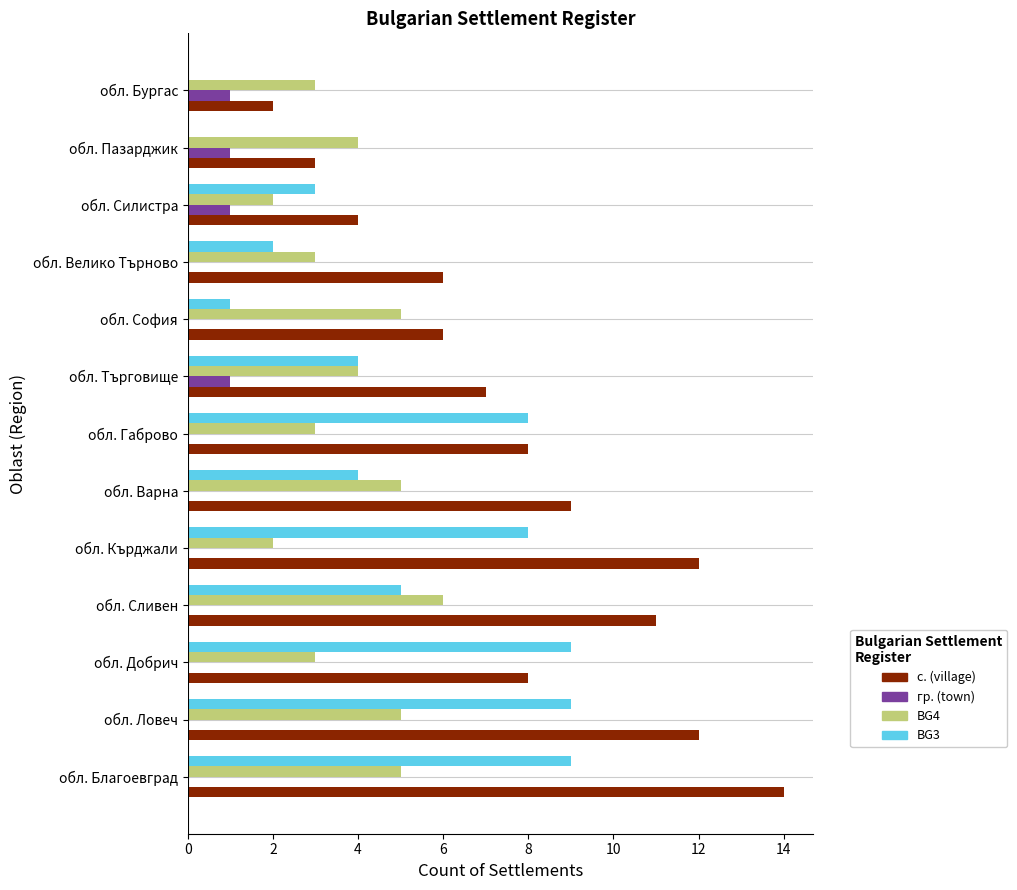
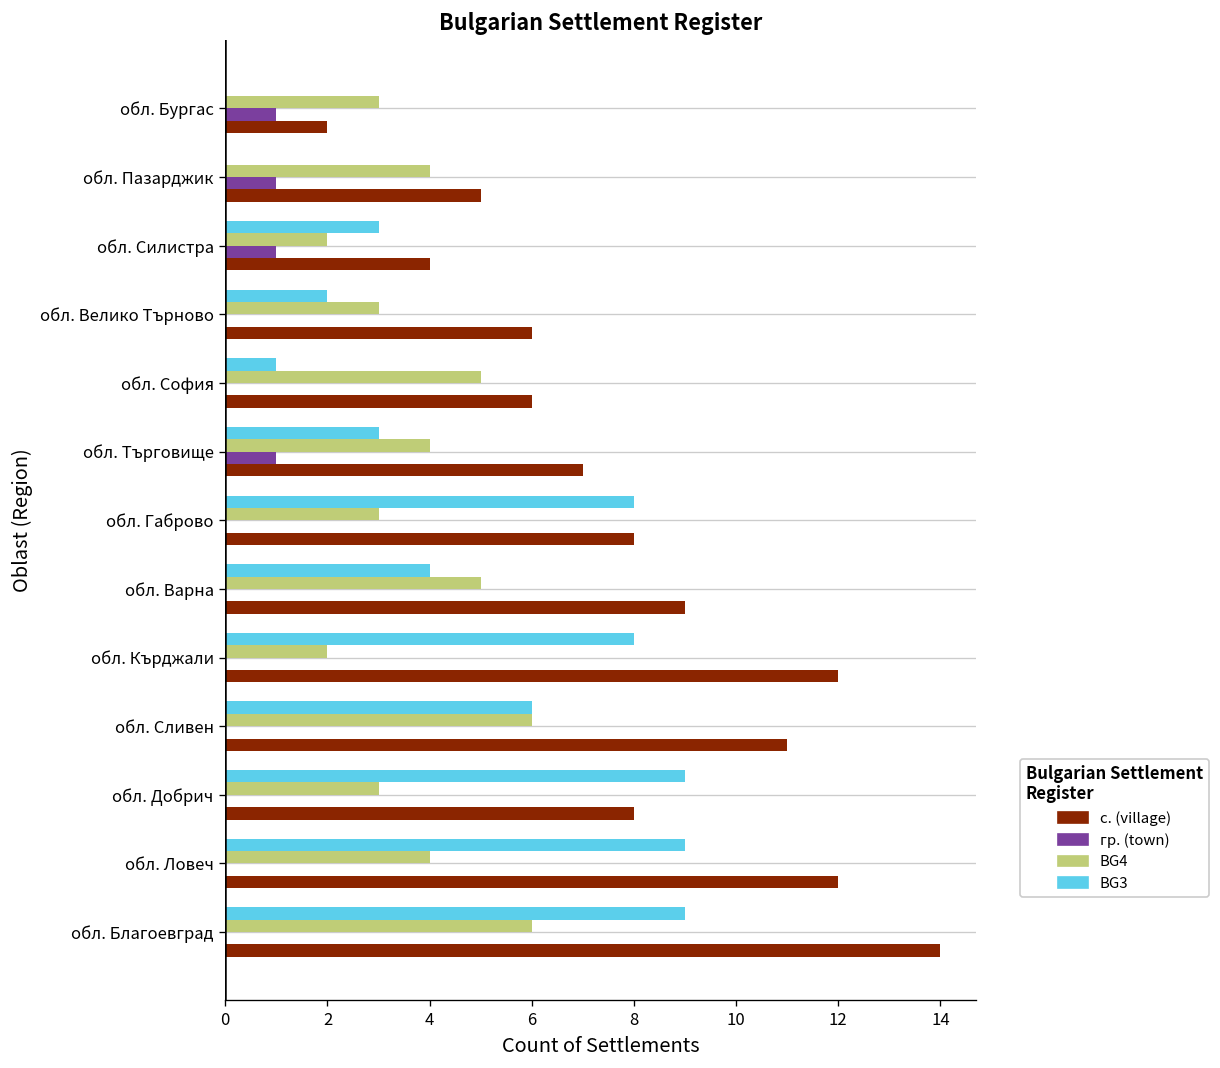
  {
    "с. (village)": {
      "обл. Бургас": 2,
-     "обл. Пазарджик": 3,
+     "обл. Пазарджик": 5,
      "обл. Силистра": 4,
      "обл. Велико Търново": 6,
      "обл. София": 6,
      "обл. Търговище": 7,
      "обл. Габрово": 8,
      "обл. Варна": 9,
      "обл. Кърджали": 12,
      "обл. Сливен": 11,
      "обл. Добрич": 8,
      "обл. Ловеч": 12,
      "обл. Благоевград": 14
    },
    "гр. (town)": {
      "обл. Бургас": 1,
      "обл. Пазарджик": 1,
      "обл. Силистра": 1,
      "обл. Велико Търново": 0,
      "обл. София": 0,
      "обл. Търговище": 1,
      "обл. Габрово": 0,
      "обл. Варна": 0,
      "обл. Кърджали": 0,
      "обл. Сливен": 0,
      "обл. Добрич": 0,
      "обл. Ловеч": 0,
      "обл. Благоевград": 0
    },
    "BG4": {
      "обл. Бургас": 3,
      "обл. Пазарджик": 4,
      "обл. Силистра": 2,
      "обл. Велико Търново": 3,
      "обл. София": 5,
      "обл. Търговище": 4,
      "обл. Габрово": 3,
      "обл. Варна": 5,
      "обл. Кърджали": 2,
      "обл. Сливен": 6,
      "обл. Добрич": 3,
-     "обл. Ловеч": 5,
-     "обл. Благоевград": 5
+     "обл. Ловеч": 4,
+     "обл. Благоевград": 6
    },
    "BG3": {
      "обл. Бургас": 0,
      "обл. Пазарджик": 0,
      "обл. Силистра": 3,
      "обл. Велико Търново": 2,
      "обл. София": 1,
-     "обл. Търговище": 4,
+     "обл. Търговище": 3,
      "обл. Габрово": 8,
      "обл. Варна": 4,
      "обл. Кърджали": 8,
-     "обл. Сливен": 5,
+     "обл. Сливен": 6,
      "обл. Добрич": 9,
      "обл. Ловеч": 9,
      "обл. Благоевград": 9
    }
  }
